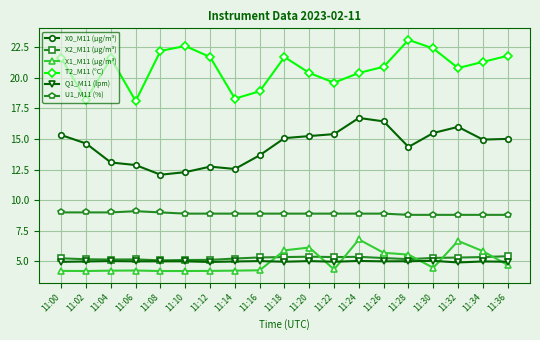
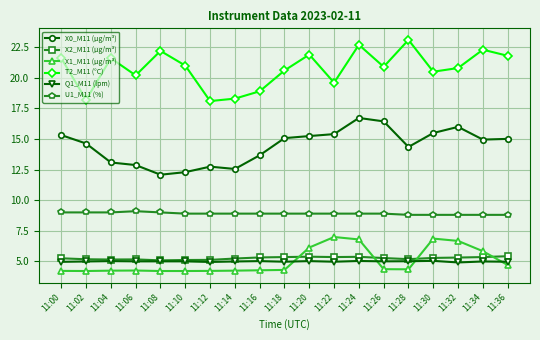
  {
    "X1_M11 (μg/m³)": {
      "11:00": 4.2,
      "11:02": 4.2,
      "11:04": 4.2,
      "11:06": 4.3,
      "11:08": 4.2,
      "11:10": 4.2,
      "11:12": 4.2,
      "11:14": 4.2,
      "11:16": 4.3,
-     "11:18": 5.9,
+     "11:18": 4.3,
      "11:20": 6.1,
-     "11:22": 4.3,
+     "11:22": 7.0,
      "11:24": 6.8,
-     "11:26": 5.7,
-     "11:28": 5.6,
-     "11:30": 4.5,
+     "11:26": 4.4,
+     "11:28": 4.4,
+     "11:30": 6.9,
      "11:32": 6.7,
      "11:34": 5.8,
      "11:36": 4.7
    },
    "T2_M11 (°C)": {
-     "11:06": 18.1,
+     "11:06": 20.2,
      "11:08": 22.2,
-     "11:10": 22.6,
-     "11:12": 21.7,
+     "11:10": 21.0,
+     "11:12": 18.1,
      "11:14": 18.3,
      "11:16": 18.9,
-     "11:18": 21.7,
-     "11:20": 20.4,
+     "11:18": 20.6,
+     "11:20": 21.9,
      "11:22": 19.6,
-     "11:24": 20.4,
+     "11:24": 22.7,
      "11:26": 20.9,
      "11:28": 23.1,
-     "11:30": 22.4,
+     "11:30": 20.5,
      "11:32": 20.8,
-     "11:34": 21.3,
+     "11:34": 22.3,
      "11:36": 21.8
    }
  }
